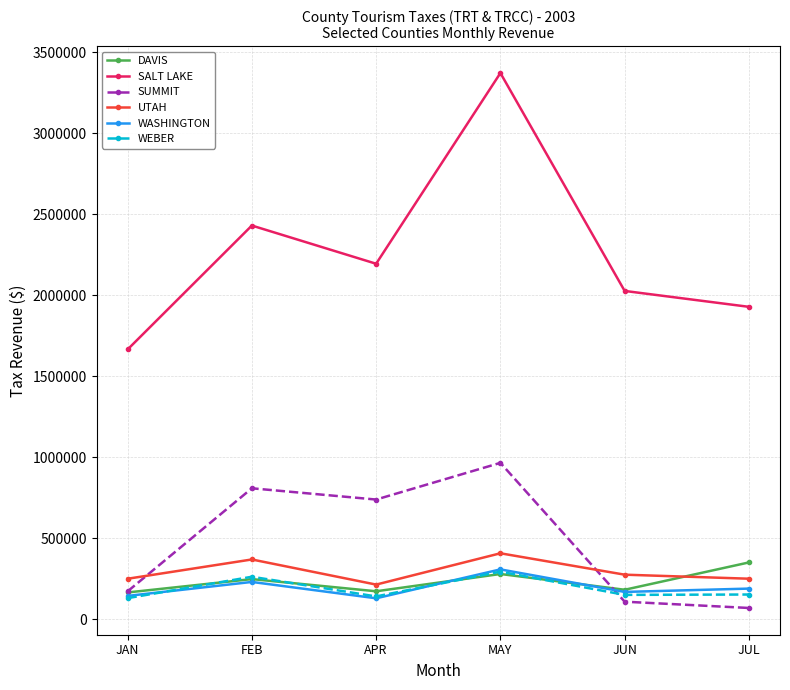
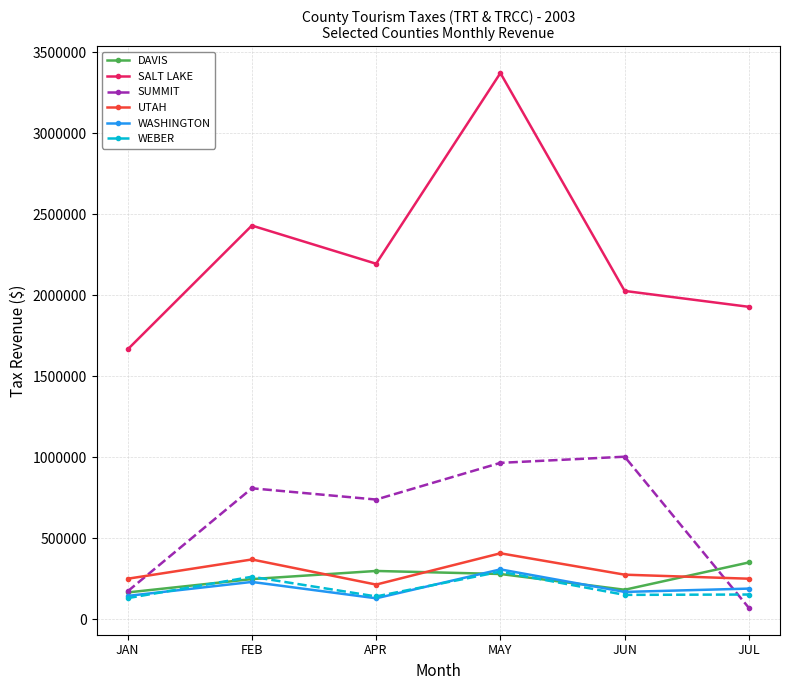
  {
    "DAVIS": {
-     "APR": 170000,
+     "APR": 300000,
      "JUL": 350000
    },
    "SUMMIT": {
      "FEB": 810000,
      "APR": 740000,
      "MAY": 970000,
-     "JUN": 110000,
+     "JUN": 1000000,
      "JUL": 70000
    }
  }
